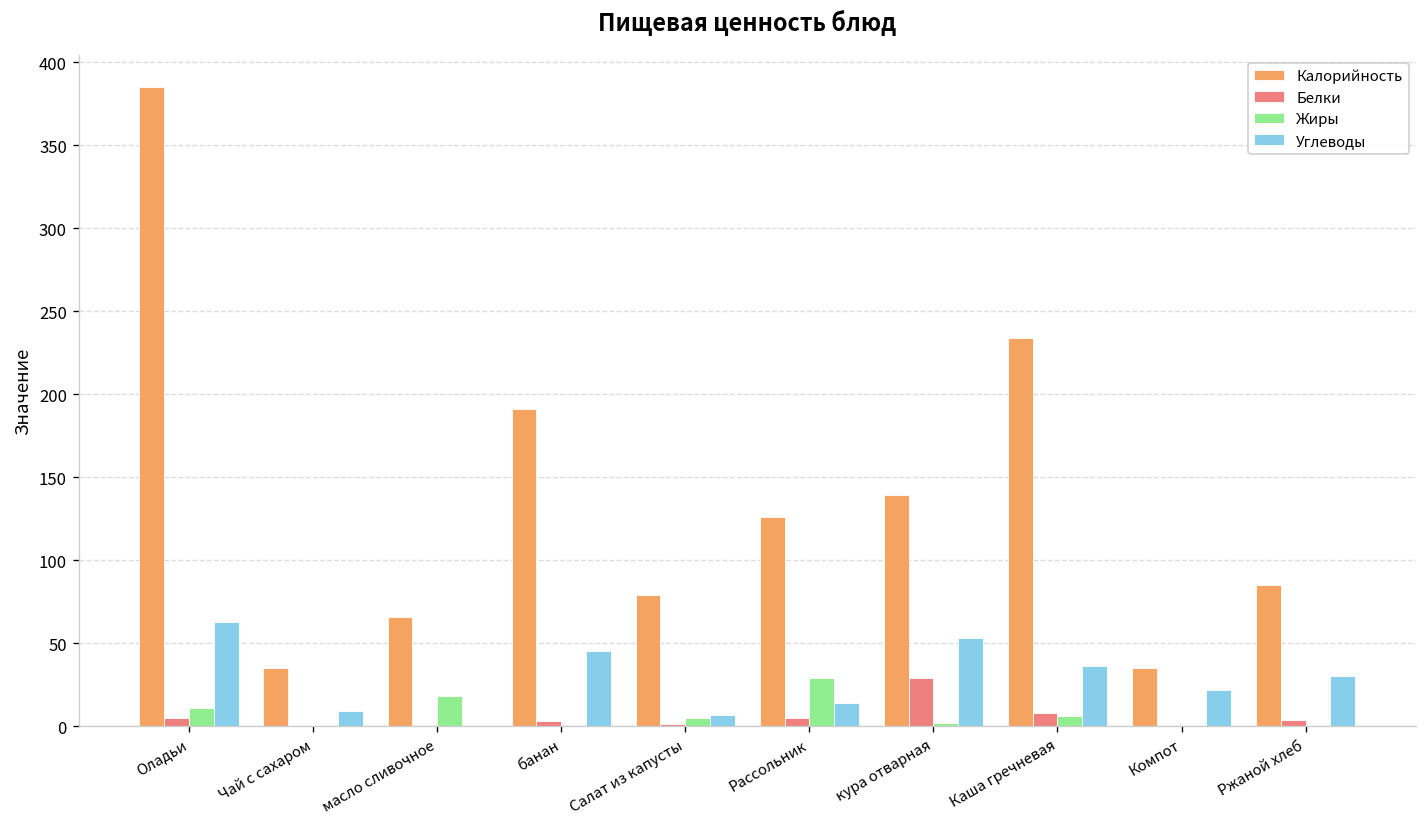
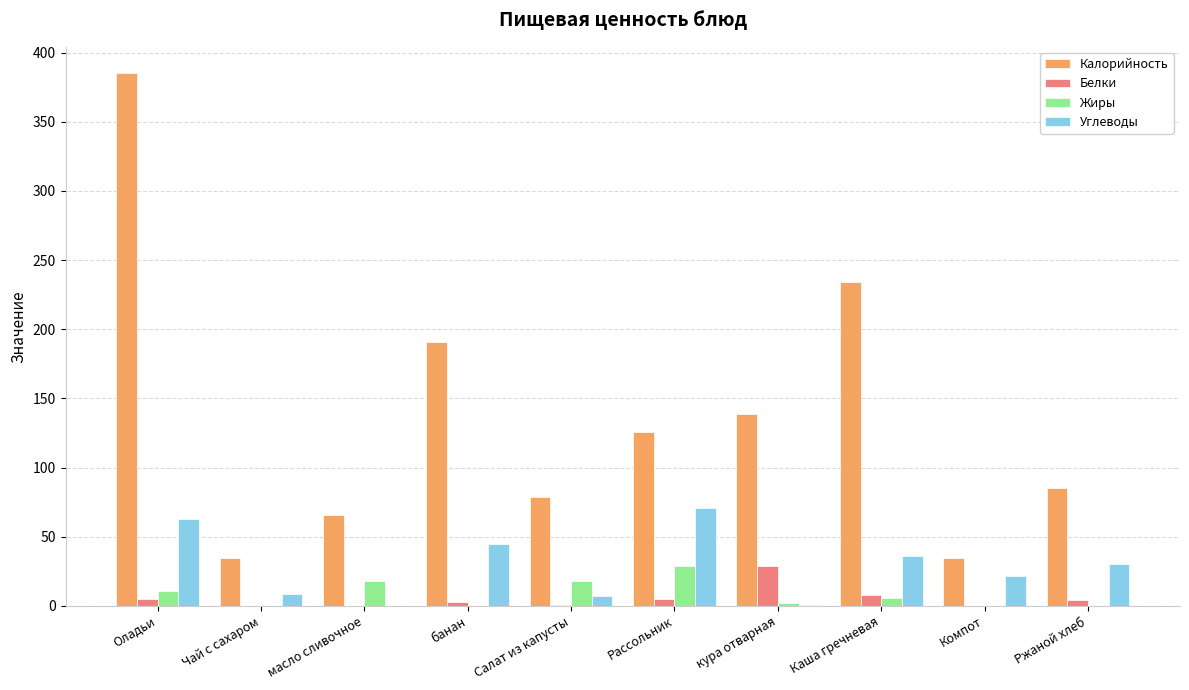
  {
    "Жиры": {
      "Оладьи": 11,
      "Чай с сахаром": 0,
      "масло сливочное": 18,
      "банан": 0,
-     "Салат из капусты": 5,
+     "Салат из капусты": 18,
      "Рассольник": 29,
      "кура отварная": 2,
      "Каша гречневая": 6,
      "Компот": 0,
      "Ржаной хлеб": 0
    },
    "Углеводы": {
      "Оладьи": 63,
      "Чай с сахаром": 9,
      "масло сливочное": 0,
      "банан": 45,
      "Салат из капусты": 7,
-     "Рассольник": 14,
-     "кура отварная": 53,
+     "Рассольник": 71,
+     "кура отварная": 1,
      "Каша гречневая": 36,
      "Компот": 22,
      "Ржаной хлеб": 30
    }
  }
